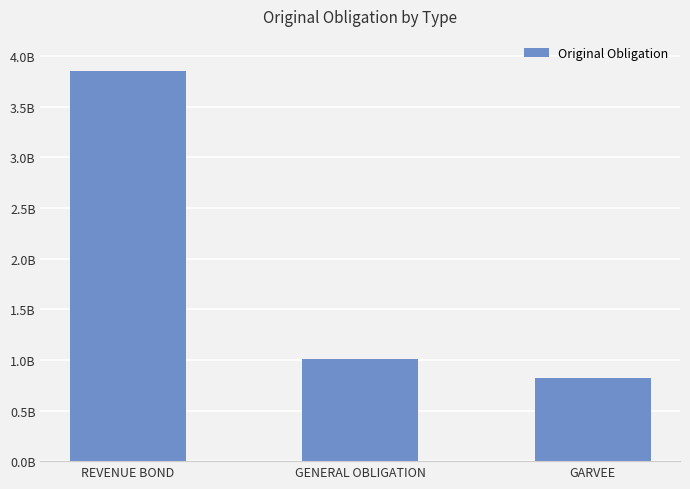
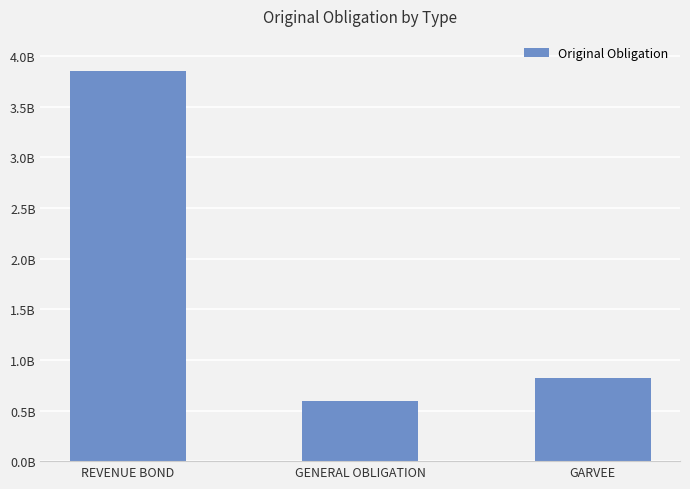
  {
    "REVENUE BOND": 3850000000,
-   "GENERAL OBLIGATION": 1010000000,
+   "GENERAL OBLIGATION": 600000000,
    "GARVEE": 820000000
  }
